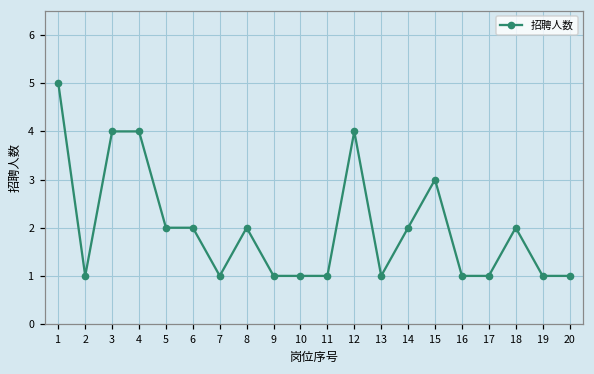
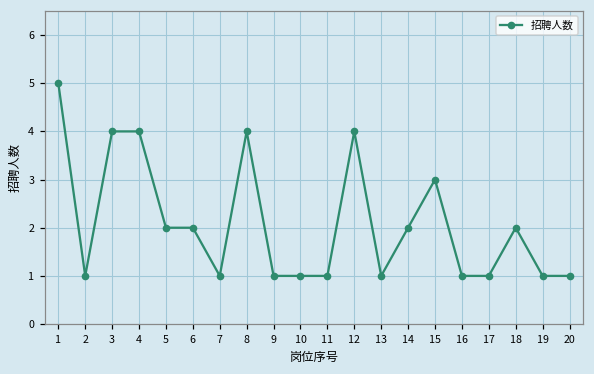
  {
    "1": 5,
    "2": 1,
    "3": 4,
    "4": 4,
    "5": 2,
    "6": 2,
    "7": 1,
-   "8": 2,
+   "8": 4,
    "9": 1,
    "10": 1,
    "11": 1,
    "12": 4,
    "13": 1,
    "14": 2,
    "15": 3,
    "16": 1,
    "17": 1,
    "18": 2,
    "19": 1,
    "20": 1
  }
